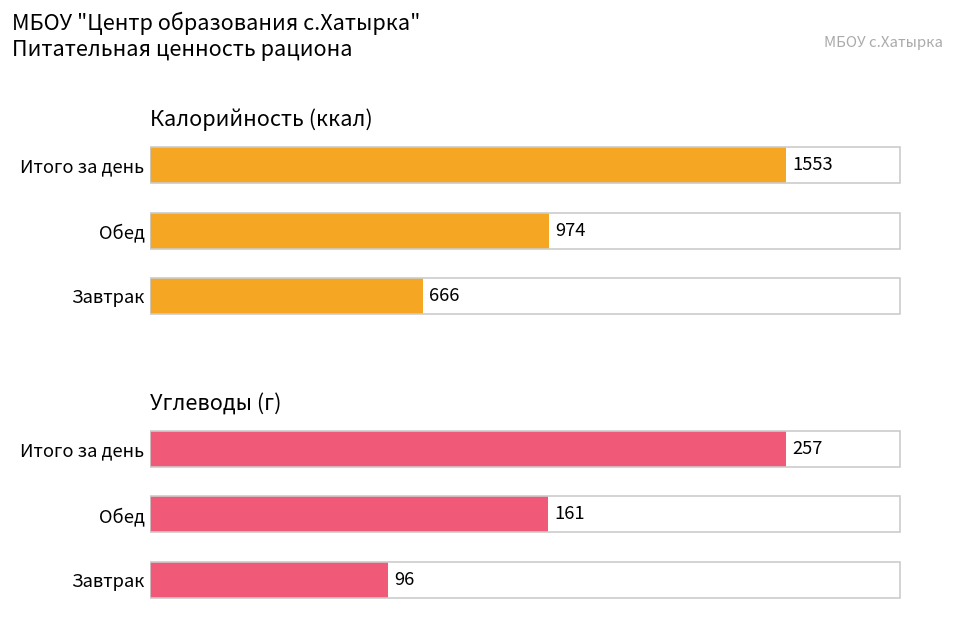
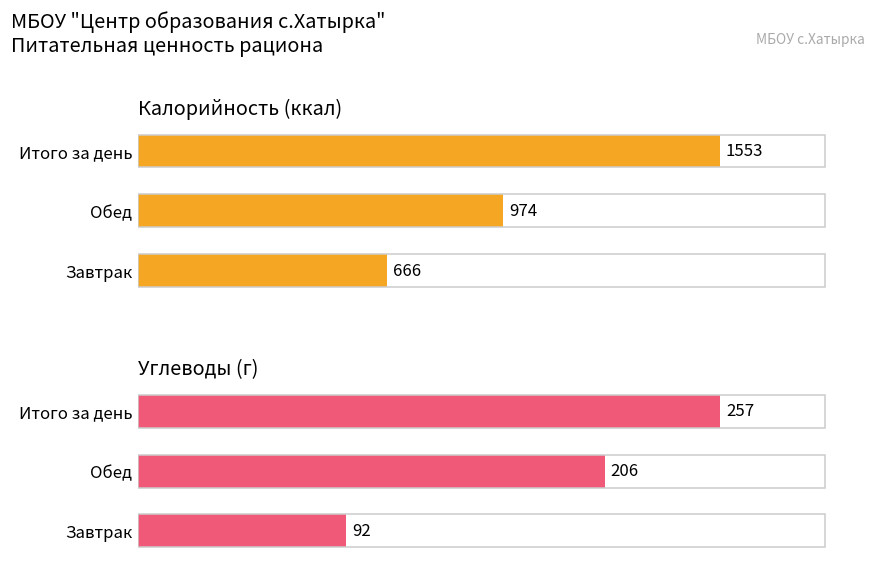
  {
    "Калорийность (ккал)": {
      "Итого за день": 1553,
      "Обед": 974,
      "Завтрак": 666
    },
    "Углеводы (г)": {
      "Итого за день": 257,
-     "Обед": 161,
-     "Завтрак": 96
+     "Обед": 206,
+     "Завтрак": 92
    }
  }
